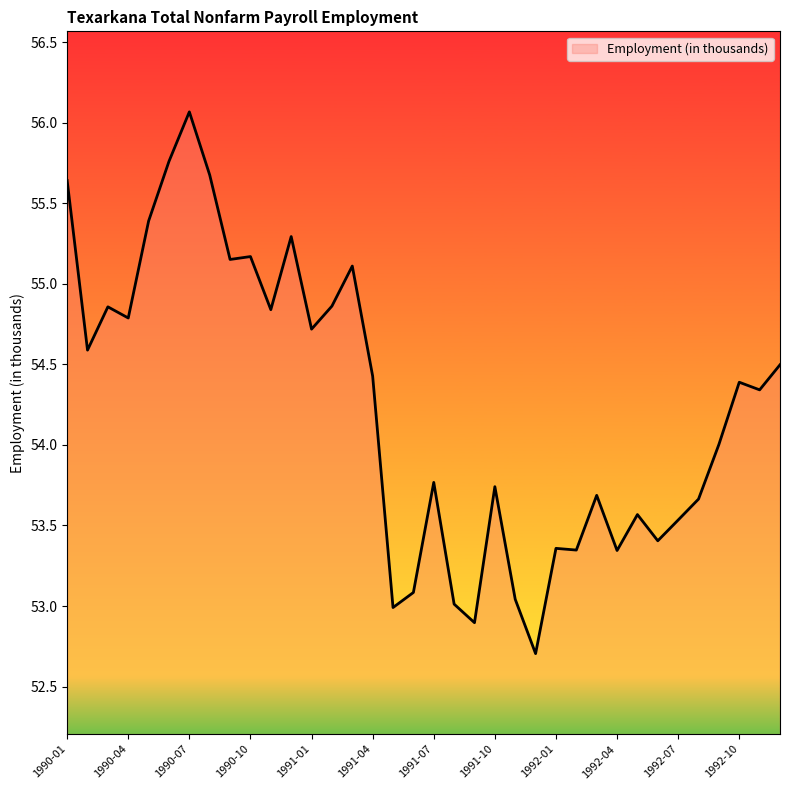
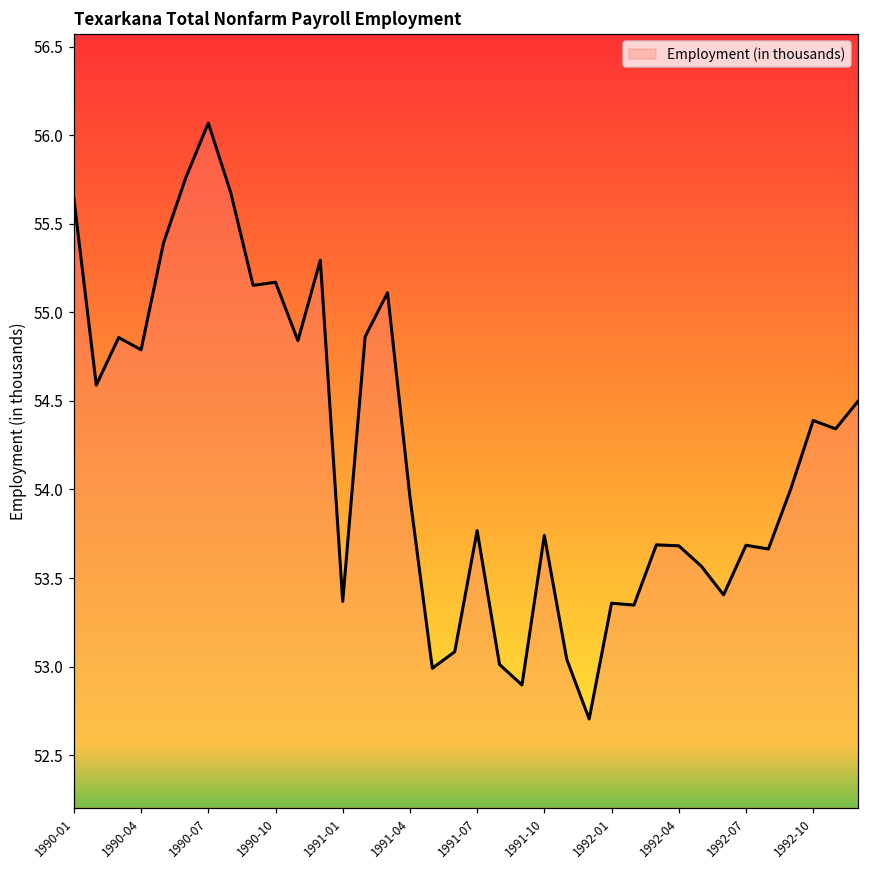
  {
    "1990-01": 55.64,
    "1990-04": 54.79,
    "1990-07": 56.07,
    "1990-10": 55.17,
-   "1991-01": 54.72,
-   "1991-04": 54.43,
+   "1991-01": 53.37,
+   "1991-04": 53.96,
    "1991-07": 53.77,
    "1991-10": 53.74,
    "1992-01": 53.36,
-   "1992-04": 53.34,
-   "1992-07": 53.53,
+   "1992-04": 53.68,
+   "1992-07": 53.69,
    "1992-10": 54.39
  }
